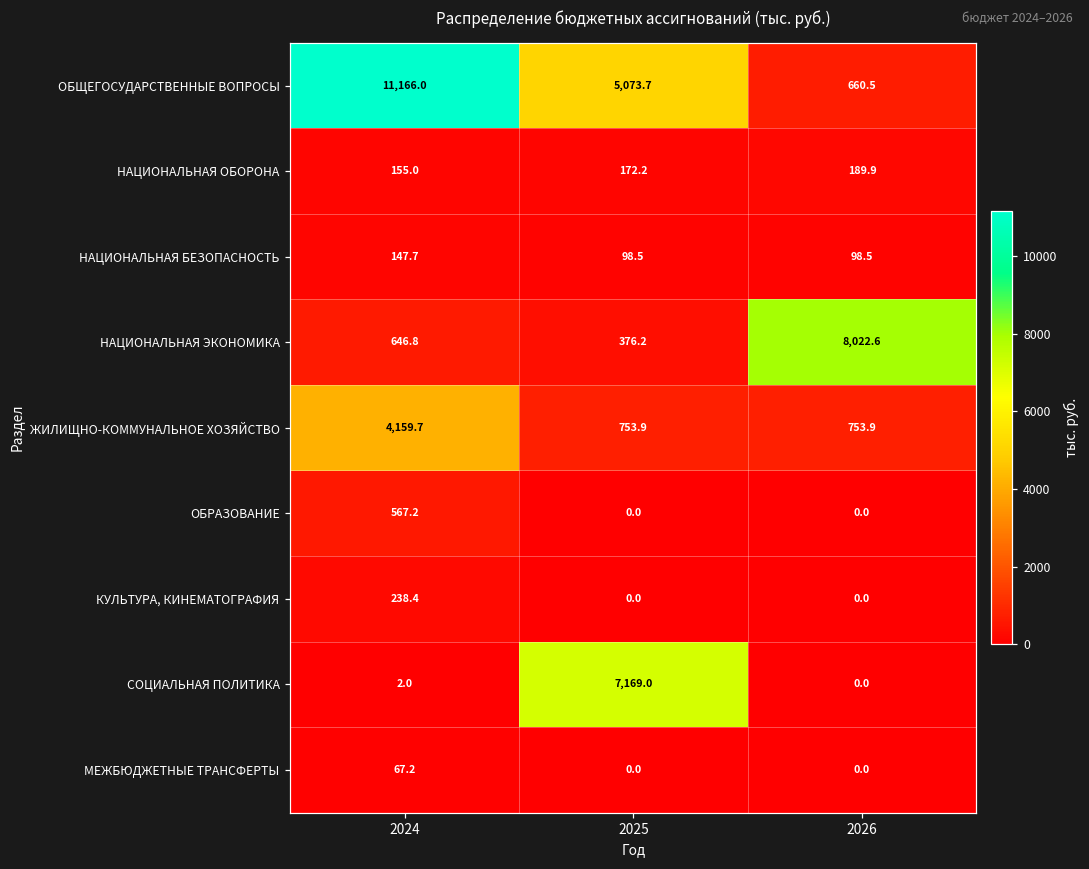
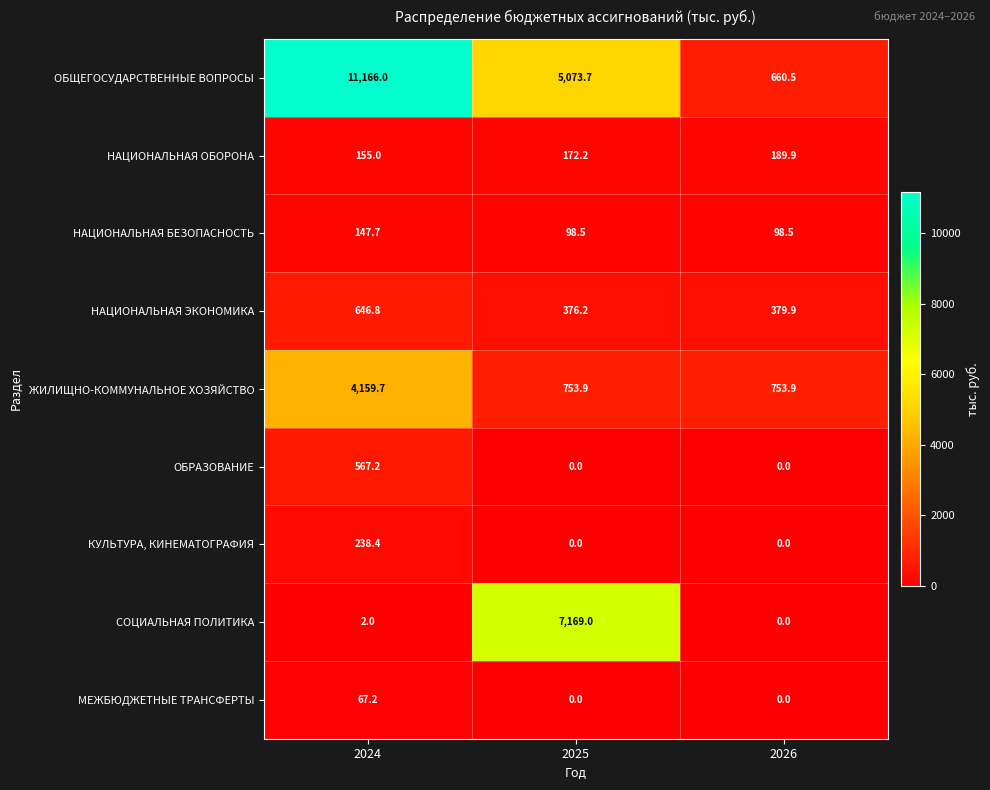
  {
    "ОБЩЕГОСУДАРСТВЕННЫЕ ВОПРОСЫ": {
      "2024": "11,166.0",
      "2025": "5,073.7",
      "2026": "660.5"
    },
    "НАЦИОНАЛЬНАЯ ОБОРОНА": {
      "2024": "155.0",
      "2025": "172.2",
      "2026": "189.9"
    },
    "НАЦИОНАЛЬНАЯ БЕЗОПАСНОСТЬ": {
      "2024": "147.7",
      "2025": "98.5",
      "2026": "98.5"
    },
    "НАЦИОНАЛЬНАЯ ЭКОНОМИКА": {
      "2024": "646.8",
      "2025": "376.2",
-     "2026": "8,022.6"
+     "2026": "379.9"
    },
    "ЖИЛИЩНО-КОММУНАЛЬНОЕ ХОЗЯЙСТВО": {
      "2024": "4,159.7",
      "2025": "753.9",
      "2026": "753.9"
    },
    "ОБРАЗОВАНИЕ": {
      "2024": "567.2",
      "2025": "0.0",
      "2026": "0.0"
    },
    "КУЛЬТУРА, КИНЕМАТОГРАФИЯ": {
      "2024": "238.4",
      "2025": "0.0",
      "2026": "0.0"
    },
    "СОЦИАЛЬНАЯ ПОЛИТИКА": {
      "2024": "2.0",
      "2025": "7,169.0",
      "2026": "0.0"
    },
    "МЕЖБЮДЖЕТНЫЕ ТРАНСФЕРТЫ": {
      "2024": "67.2",
      "2025": "0.0",
      "2026": "0.0"
    }
  }
